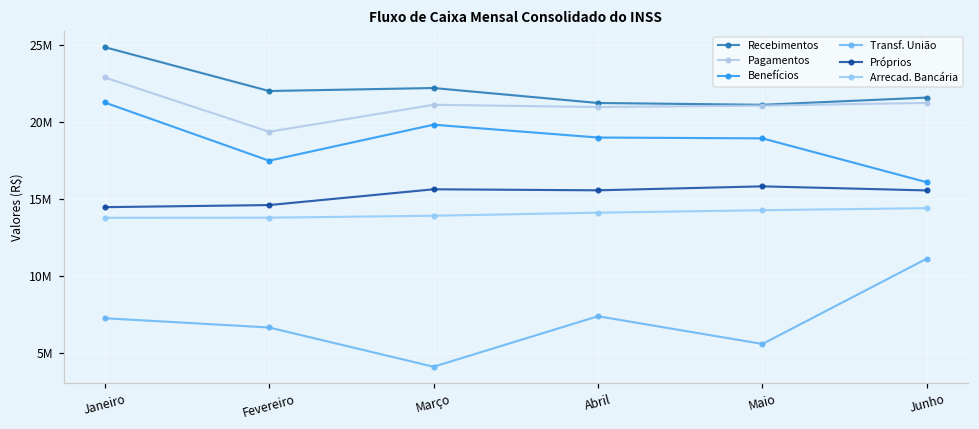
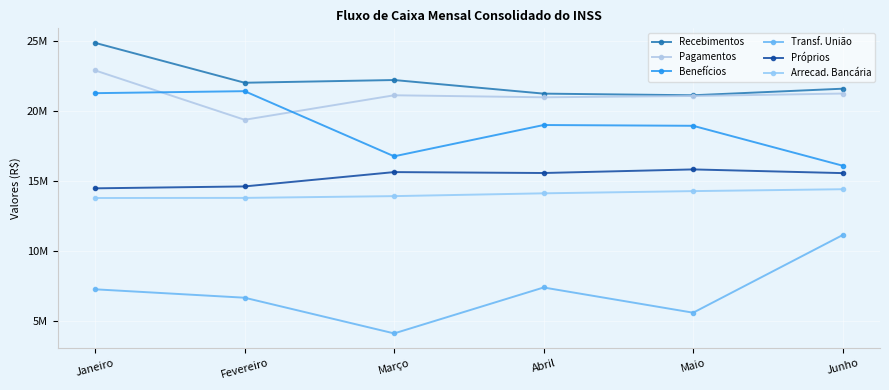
  {
    "Benefícios": {
      "Janeiro": 21300000,
-     "Fevereiro": 17500000,
-     "Março": 19800000,
+     "Fevereiro": 21400000,
+     "Março": 16700000,
      "Abril": 19000000,
      "Maio": 18900000,
      "Junho": 16100000
    }
  }
